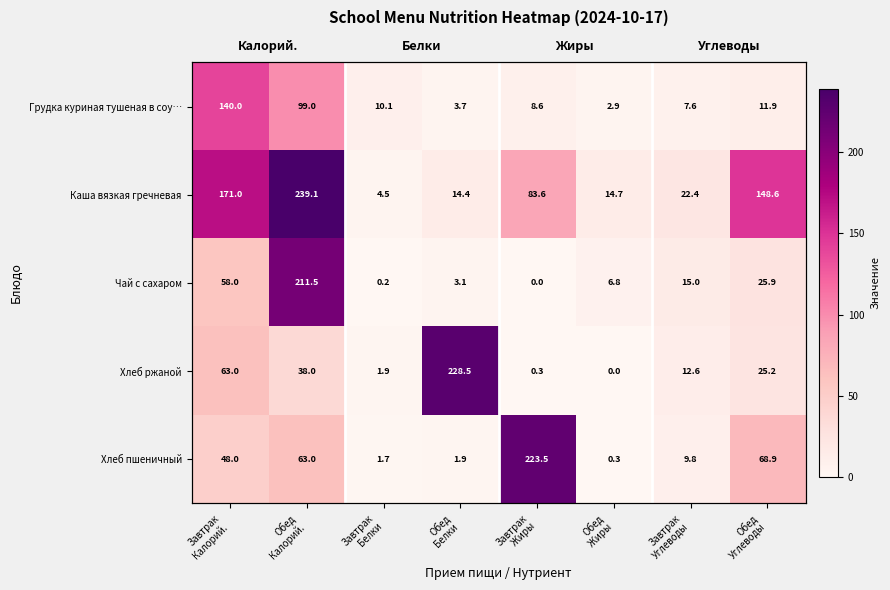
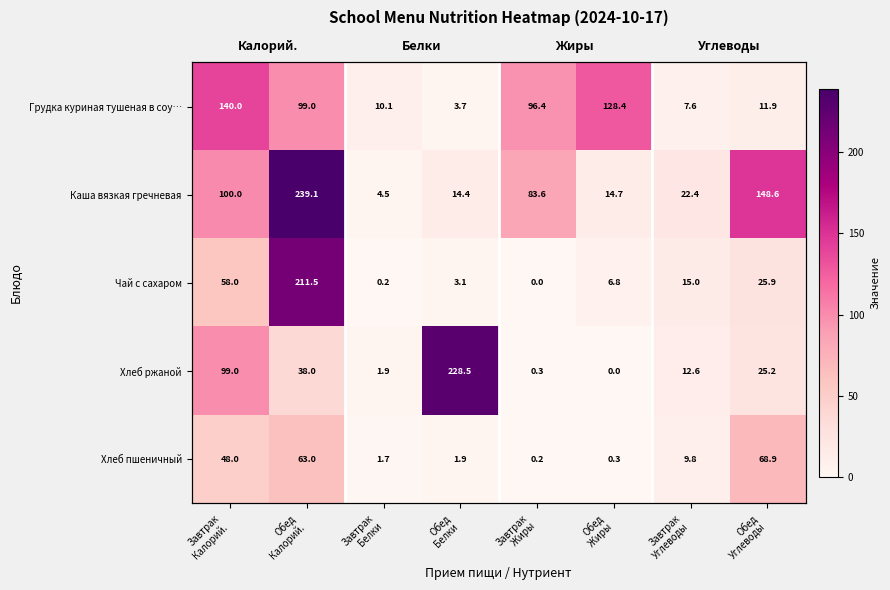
  {
    "Грудка куриная тушеная в соу…": {
      "Завтрак Калорий.": 140.0,
      "Обед Калорий.": 99.0,
      "Завтрак Белки": 10.1,
      "Обед Белки": 3.7,
-     "Завтрак Жиры": 8.6,
-     "Обед Жиры": 2.9,
+     "Завтрак Жиры": 96.4,
+     "Обед Жиры": 128.4,
      "Завтрак Углеводы": 7.6,
      "Обед Углеводы": 11.9
    },
    "Каша вязкая гречневая": {
-     "Завтрак Калорий.": 171.0,
+     "Завтрак Калорий.": 100.0,
      "Обед Калорий.": 239.1,
      "Завтрак Белки": 4.5,
      "Обед Белки": 14.4,
      "Завтрак Жиры": 83.6,
      "Обед Жиры": 14.7,
      "Завтрак Углеводы": 22.4,
      "Обед Углеводы": 148.6
    },
    "Чай с сахаром": {
      "Завтрак Калорий.": 58.0,
      "Обед Калорий.": 211.5,
      "Завтрак Белки": 0.2,
      "Обед Белки": 3.1,
      "Завтрак Жиры": 0.0,
      "Обед Жиры": 6.8,
      "Завтрак Углеводы": 15.0,
      "Обед Углеводы": 25.9
    },
    "Хлеб ржаной": {
-     "Завтрак Калорий.": 63.0,
+     "Завтрак Калорий.": 99.0,
      "Обед Калорий.": 38.0,
      "Завтрак Белки": 1.9,
      "Обед Белки": 228.5,
      "Завтрак Жиры": 0.3,
      "Обед Жиры": 0.0,
      "Завтрак Углеводы": 12.6,
      "Обед Углеводы": 25.2
    },
    "Хлеб пшеничный": {
      "Завтрак Калорий.": 48.0,
      "Обед Калорий.": 63.0,
      "Завтрак Белки": 1.7,
      "Обед Белки": 1.9,
-     "Завтрак Жиры": 223.5,
+     "Завтрак Жиры": 0.2,
      "Обед Жиры": 0.3,
      "Завтрак Углеводы": 9.8,
      "Обед Углеводы": 68.9
    }
  }
